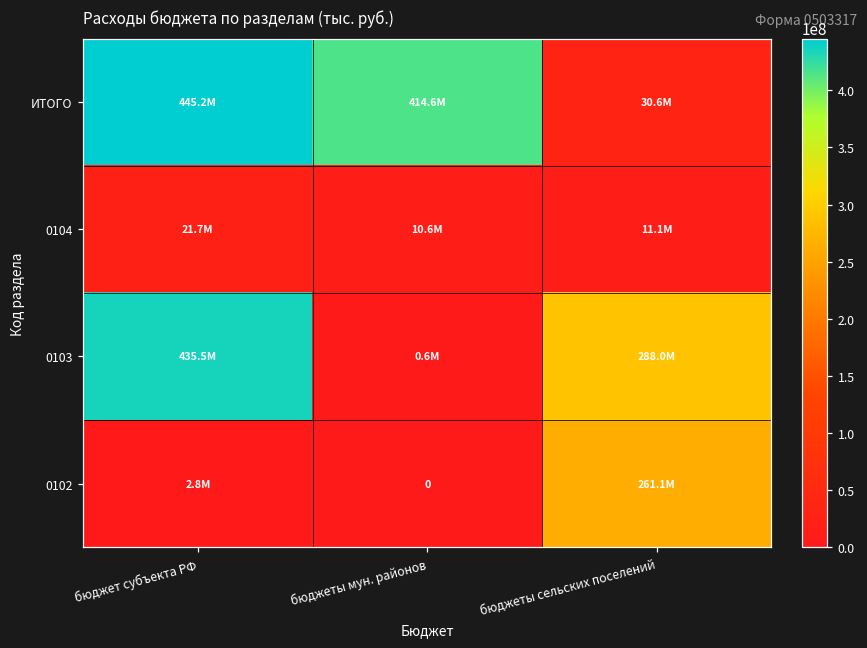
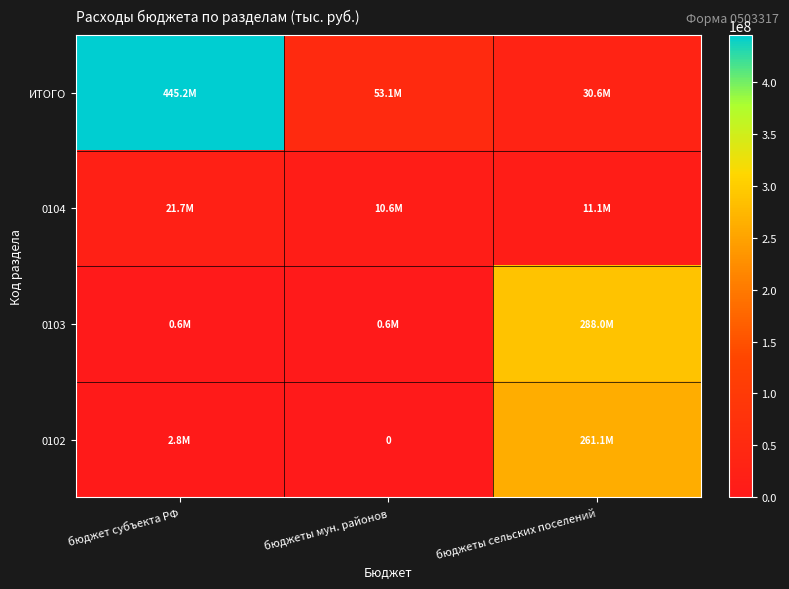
  {
    "ИТОГО": {
      "бюджет субъекта РФ": "445.2M",
-     "бюджеты мун. районов": "414.6M",
+     "бюджеты мун. районов": "53.1M",
      "бюджеты сельских поселений": "30.6M"
    },
    "0104": {
      "бюджет субъекта РФ": "21.7M",
      "бюджеты мун. районов": "10.6M",
      "бюджеты сельских поселений": "11.1M"
    },
    "0103": {
-     "бюджет субъекта РФ": "435.5M",
+     "бюджет субъекта РФ": "0.6M",
      "бюджеты мун. районов": "0.6M",
      "бюджеты сельских поселений": "288.0M"
    },
    "0102": {
      "бюджет субъекта РФ": "2.8M",
      "бюджеты мун. районов": "0",
      "бюджеты сельских поселений": "261.1M"
    }
  }
